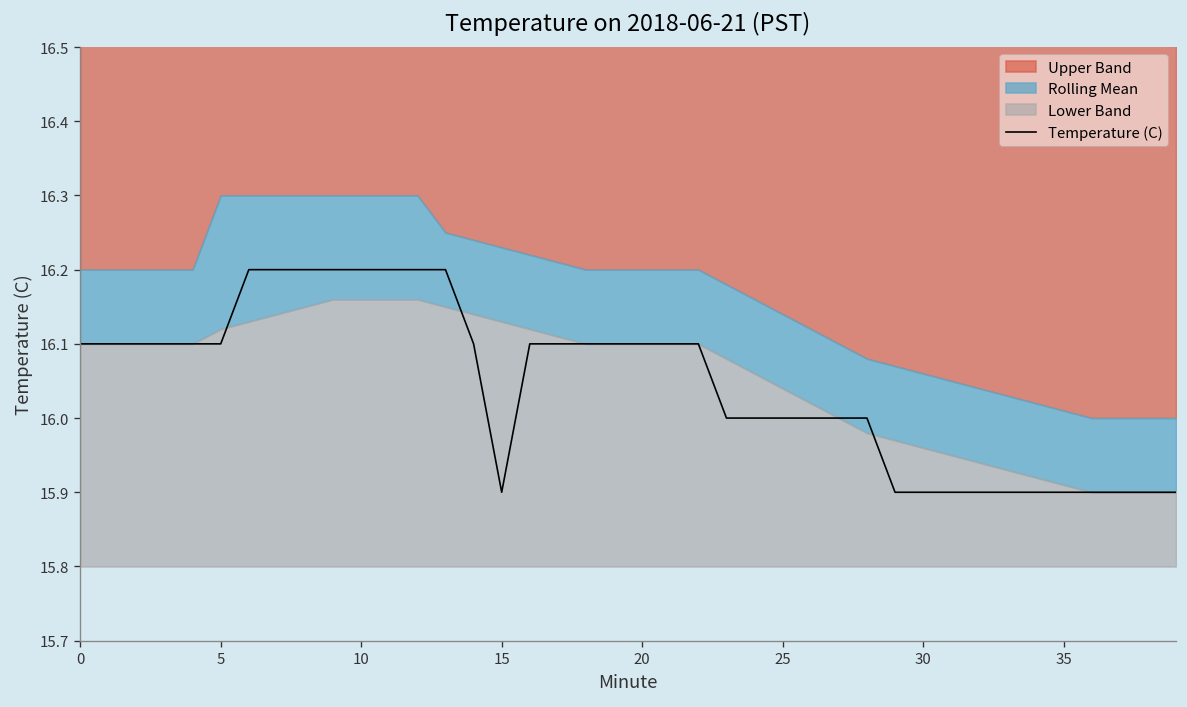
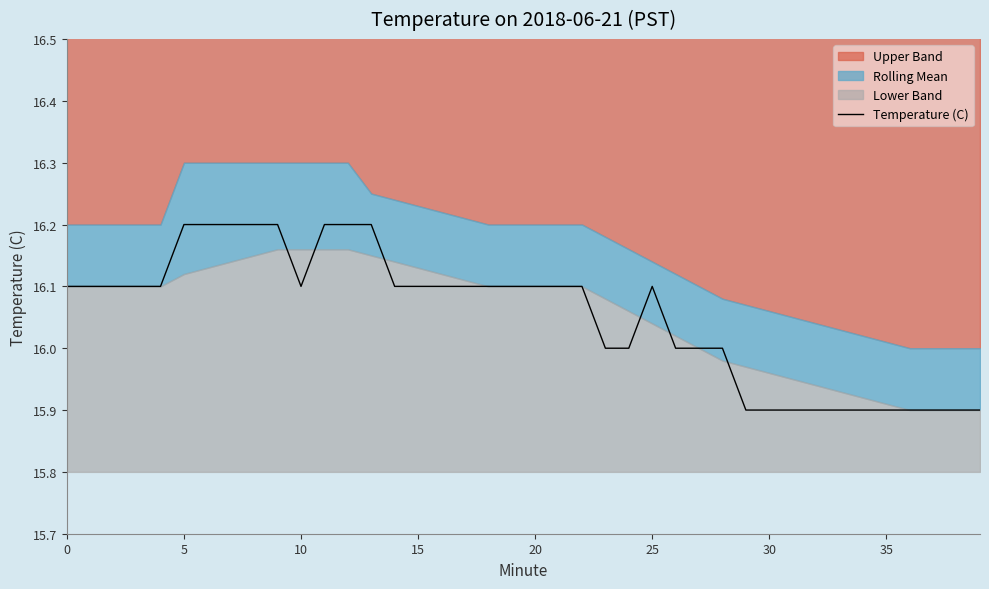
  {
    "Temperature (C)": {
-     "5": 16.1,
-     "10": 16.2,
-     "15": 15.9,
-     "25": 16.0,
+     "5": 16.2,
+     "10": 16.1,
+     "15": 16.1,
+     "25": 16.1,
      "30": 15.9,
      "35": 15.9
    },
    "Lower Band": {
      "5": 16.12,
      "10": 16.16,
      "15": 16.13,
      "25": 16.04,
      "30": 15.96,
      "35": 15.91
    }
  }
